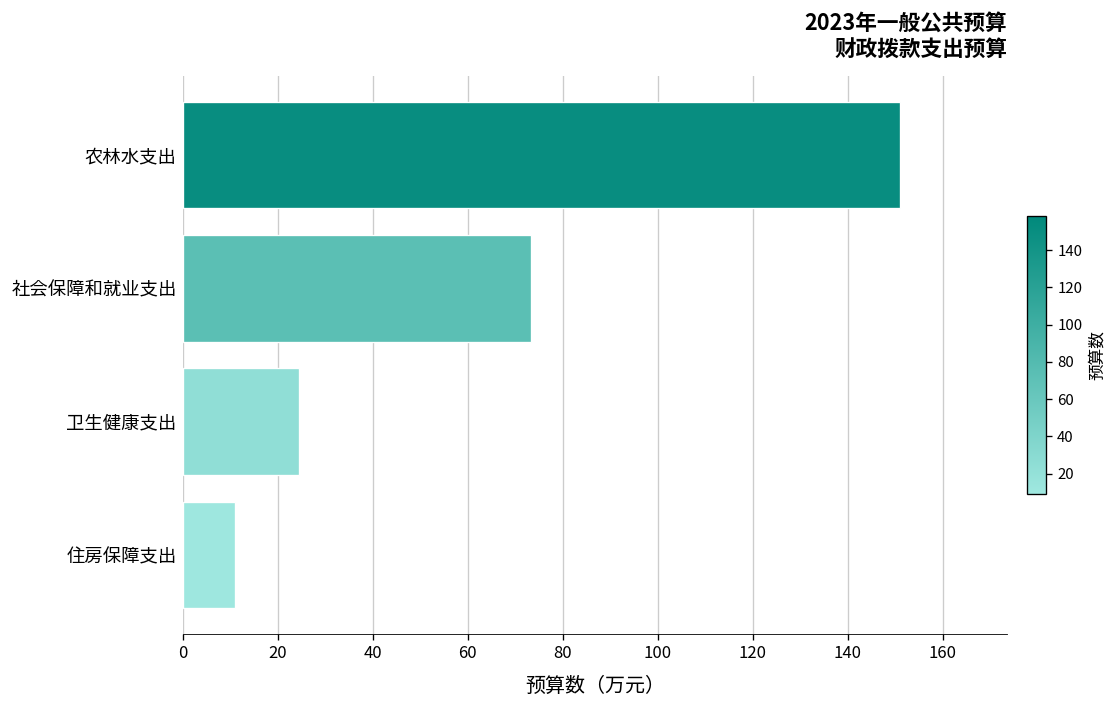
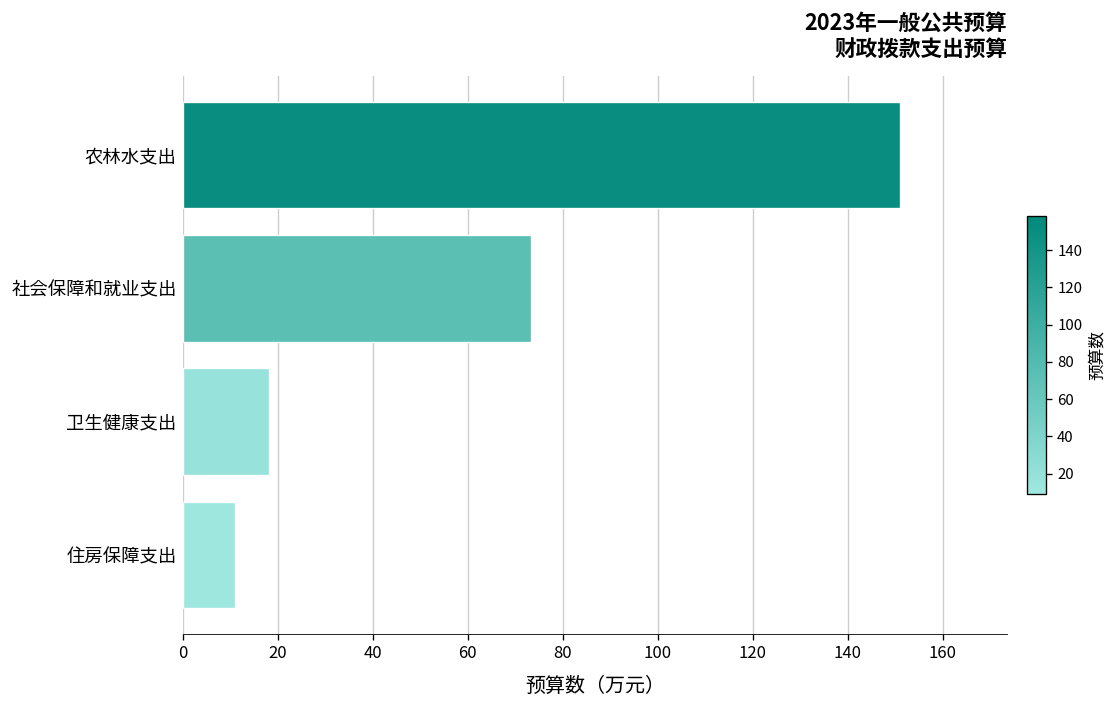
  {
    "农林水支出": 151,
    "社会保障和就业支出": 73,
-   "卫生健康支出": 24,
+   "卫生健康支出": 18,
    "住房保障支出": 11
  }
